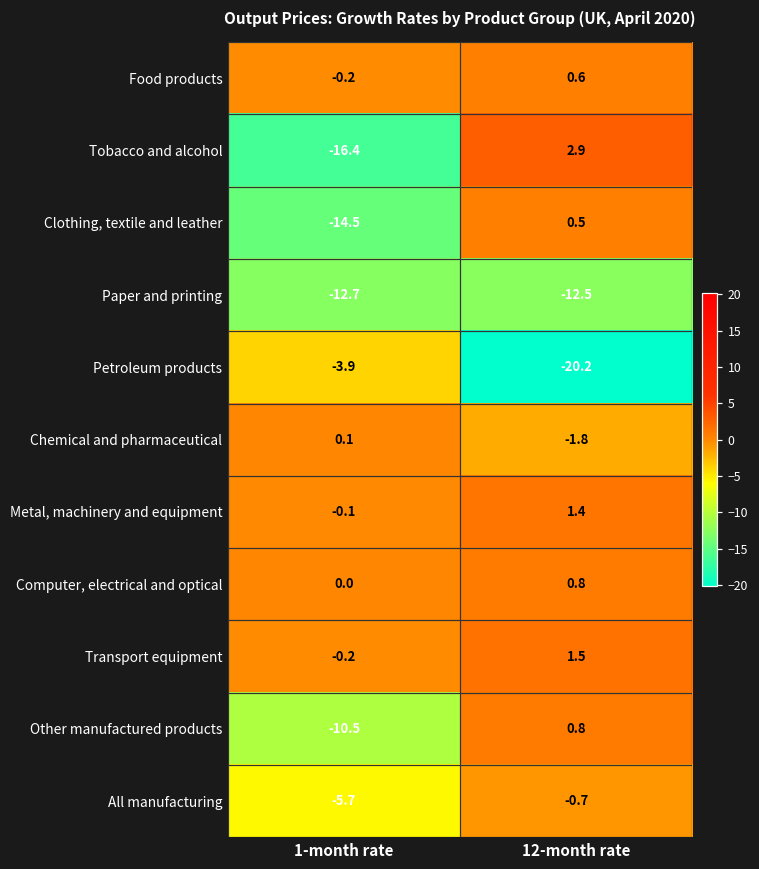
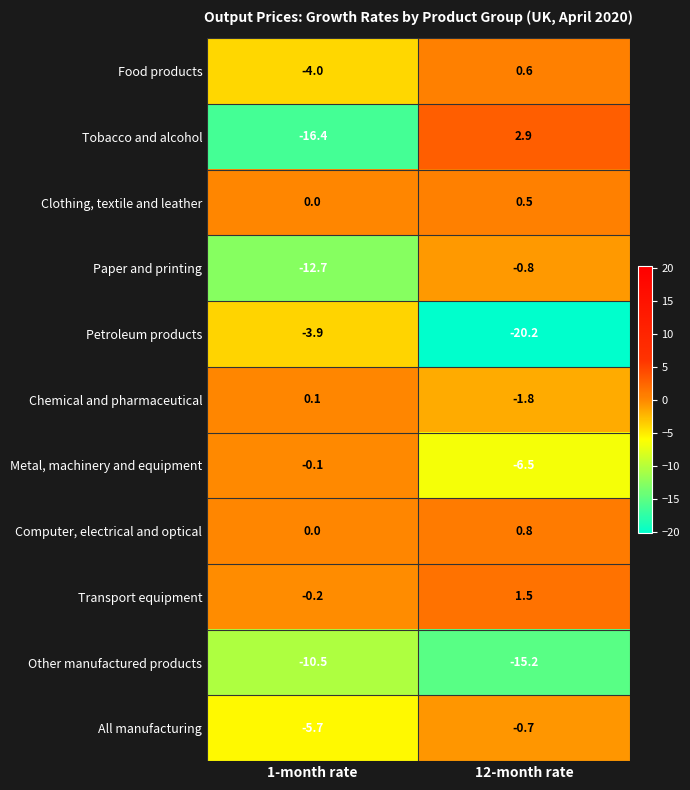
  {
    "Food products": {
-     "1-month rate": -0.2,
+     "1-month rate": -4.0,
      "12-month rate": 0.6
    },
    "Tobacco and alcohol": {
      "1-month rate": -16.4,
      "12-month rate": 2.9
    },
    "Clothing, textile and leather": {
-     "1-month rate": -14.5,
+     "1-month rate": 0.0,
      "12-month rate": 0.5
    },
    "Paper and printing": {
      "1-month rate": -12.7,
-     "12-month rate": -12.5
+     "12-month rate": -0.8
    },
    "Petroleum products": {
      "1-month rate": -3.9,
      "12-month rate": -20.2
    },
    "Chemical and pharmaceutical": {
      "1-month rate": 0.1,
      "12-month rate": -1.8
    },
    "Metal, machinery and equipment": {
      "1-month rate": -0.1,
-     "12-month rate": 1.4
+     "12-month rate": -6.5
    },
    "Computer, electrical and optical": {
      "1-month rate": 0.0,
      "12-month rate": 0.8
    },
    "Transport equipment": {
      "1-month rate": -0.2,
      "12-month rate": 1.5
    },
    "Other manufactured products": {
      "1-month rate": -10.5,
-     "12-month rate": 0.8
+     "12-month rate": -15.2
    },
    "All manufacturing": {
      "1-month rate": -5.7,
      "12-month rate": -0.7
    }
  }
